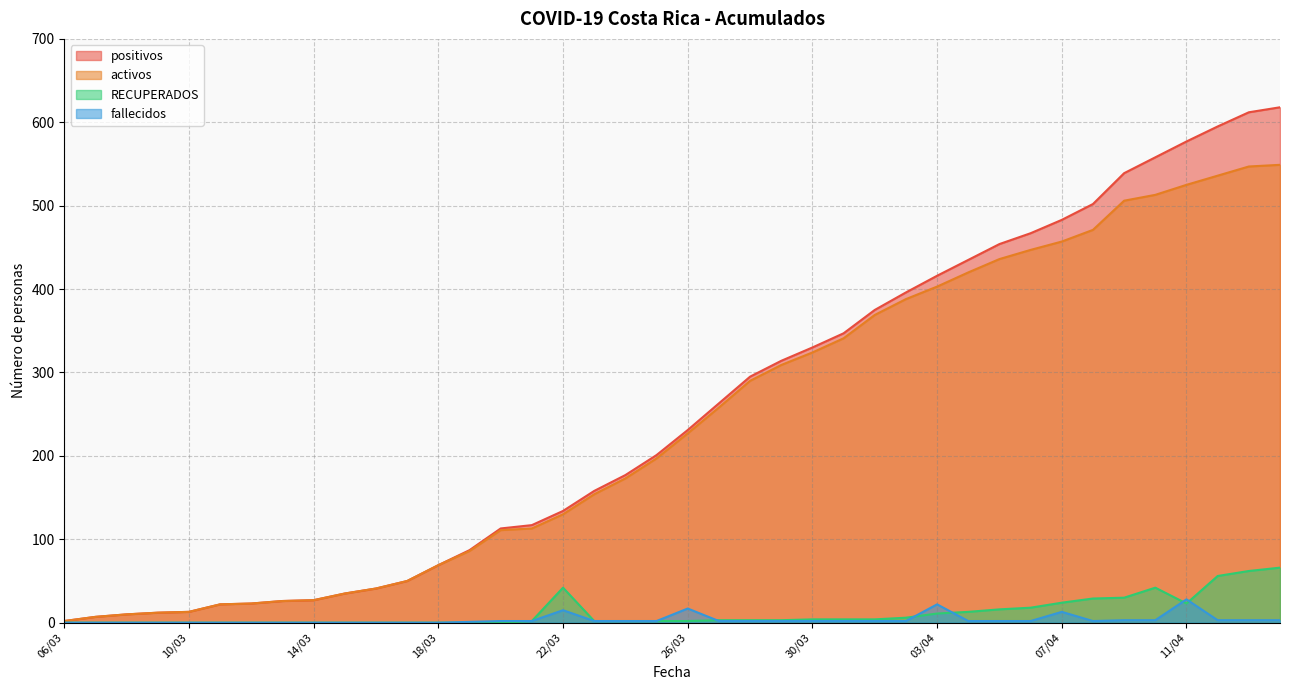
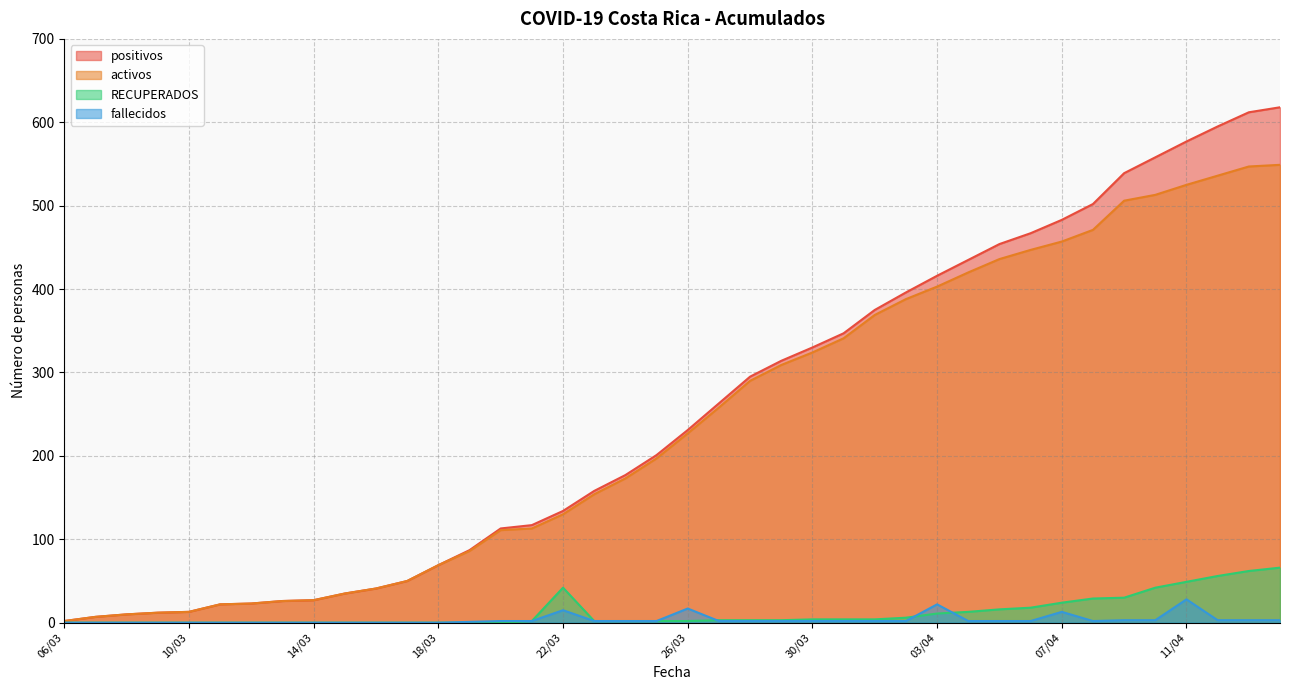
  {
    "RECUPERADOS": {
      "22/03": 40,
      "26/03": 0,
      "03/04": 10,
      "07/04": 20,
-     "11/04": 20
+     "11/04": 50
    },
    "fallecidos": {
      "22/03": 20,
      "26/03": 20,
      "03/04": 20,
      "07/04": 10,
      "11/04": 30
    }
  }
